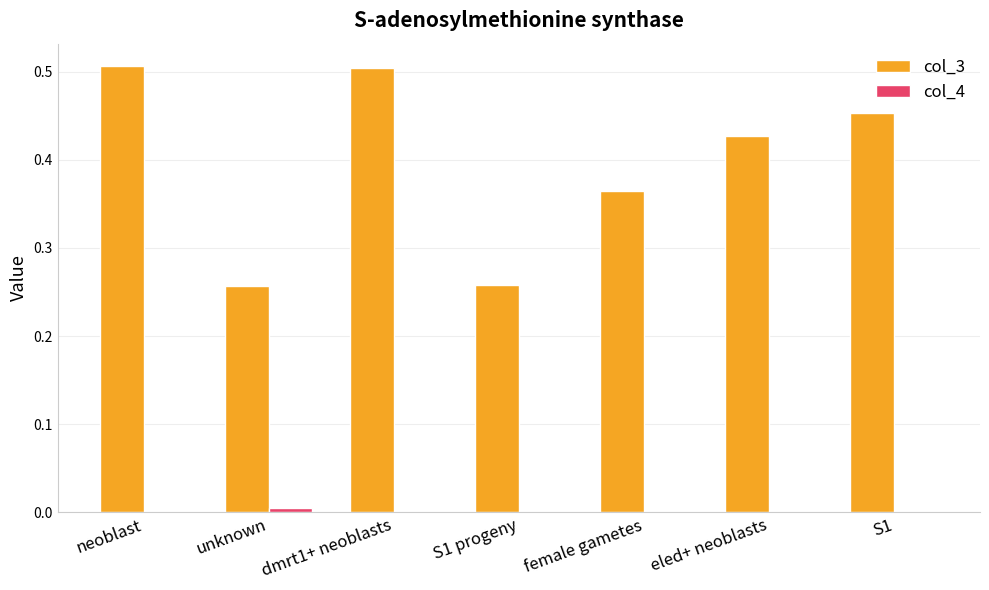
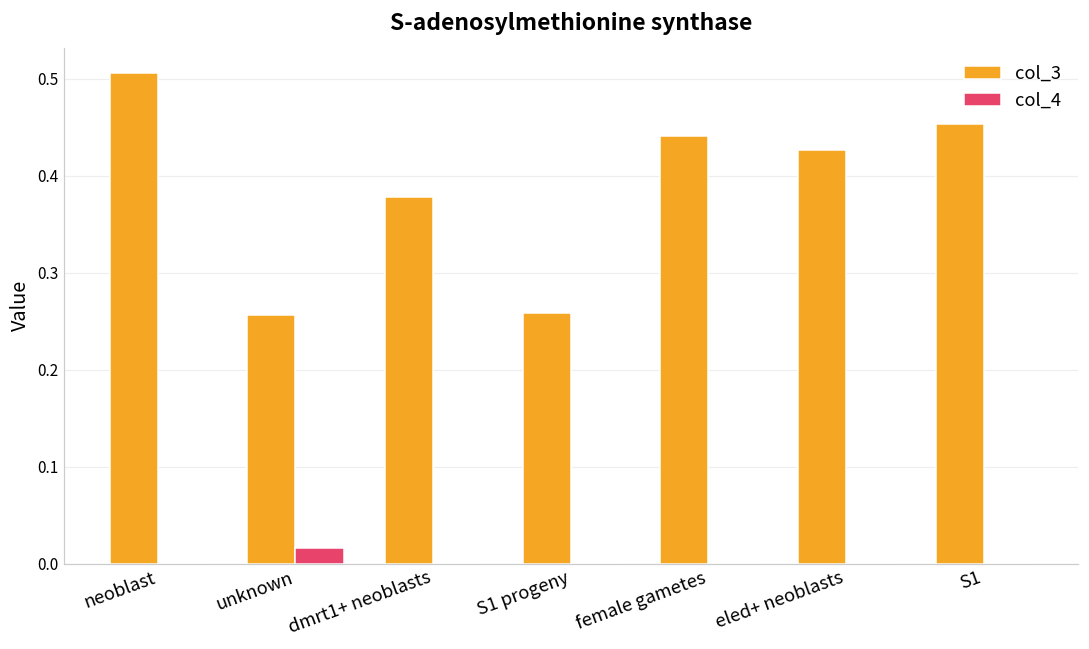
  {
    "col_3": {
      "neoblast": 0.51,
      "unknown": 0.26,
-     "dmrt1+ neoblasts": 0.50,
+     "dmrt1+ neoblasts": 0.38,
      "S1 progeny": 0.26,
-     "female gametes": 0.36,
+     "female gametes": 0.44,
      "eled+ neoblasts": 0.43,
      "S1": 0.45
    },
    "col_4": {
      "neoblast": 0.00,
-     "unknown": 0.01
+     "unknown": 0.02
    }
  }
